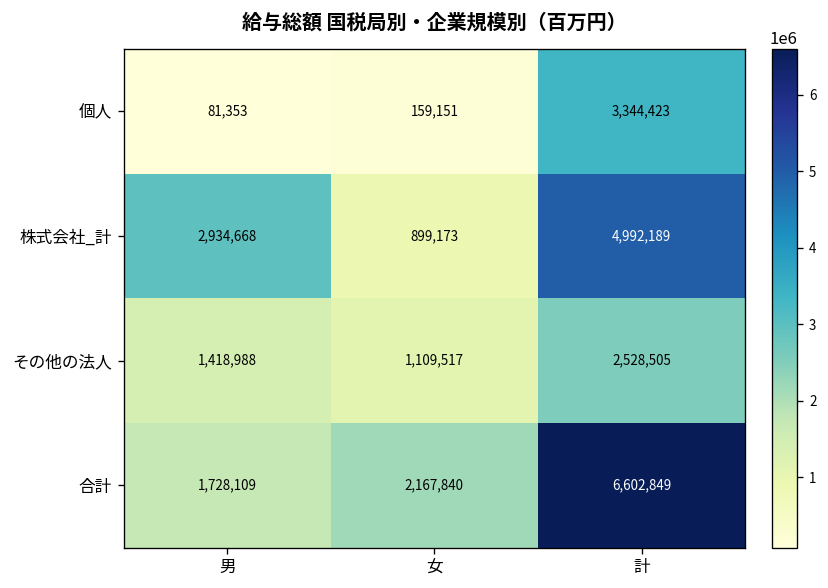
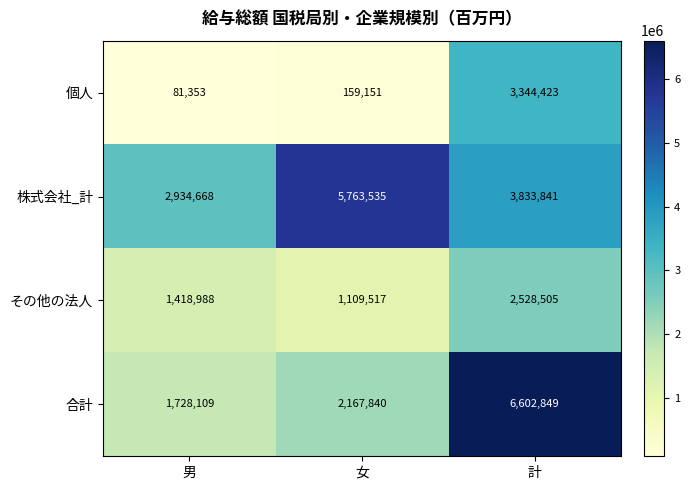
  {
    "個人": {
      "男": "81,353",
      "女": "159,151",
      "計": "3,344,423"
    },
    "株式会社_計": {
      "男": "2,934,668",
-     "女": "899,173",
-     "計": "4,992,189"
+     "女": "5,763,535",
+     "計": "3,833,841"
    },
    "その他の法人": {
      "男": "1,418,988",
      "女": "1,109,517",
      "計": "2,528,505"
    },
    "合計": {
      "男": "1,728,109",
      "女": "2,167,840",
      "計": "6,602,849"
    }
  }
